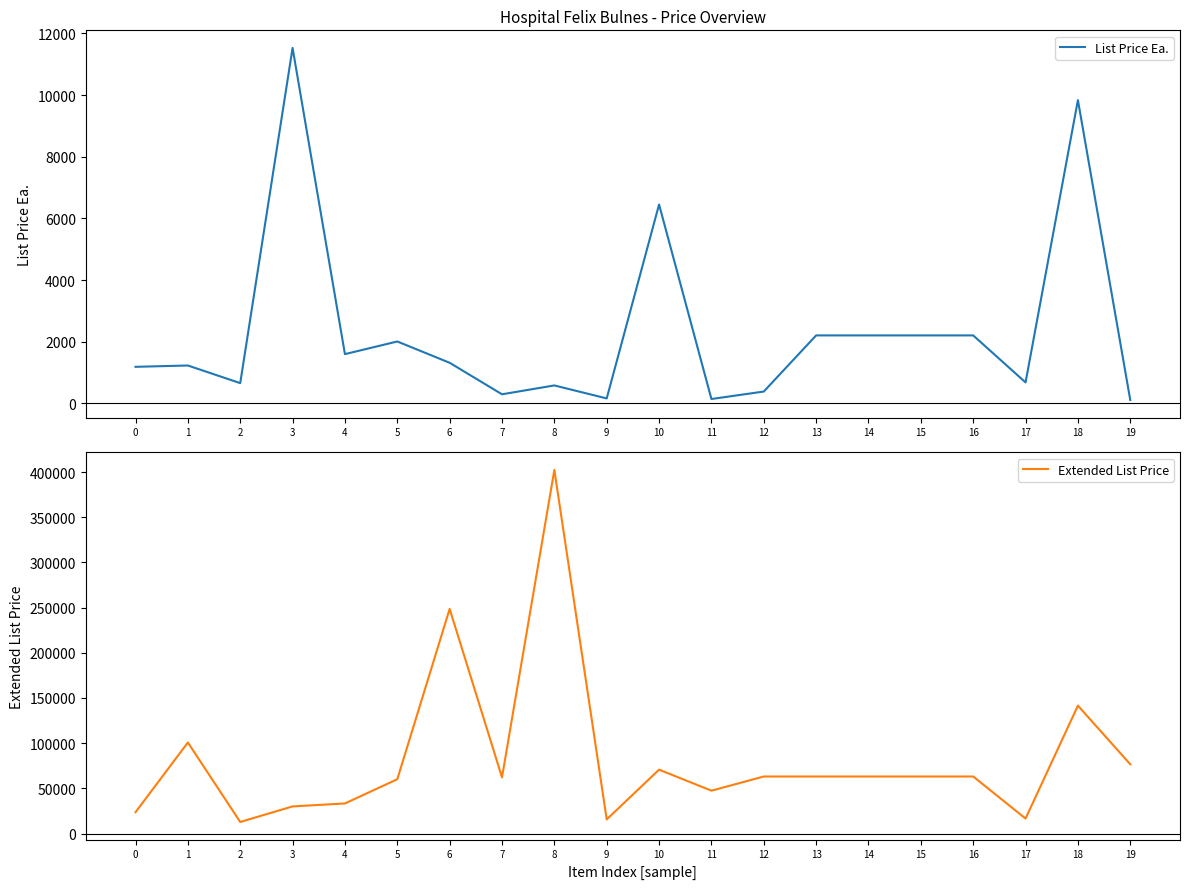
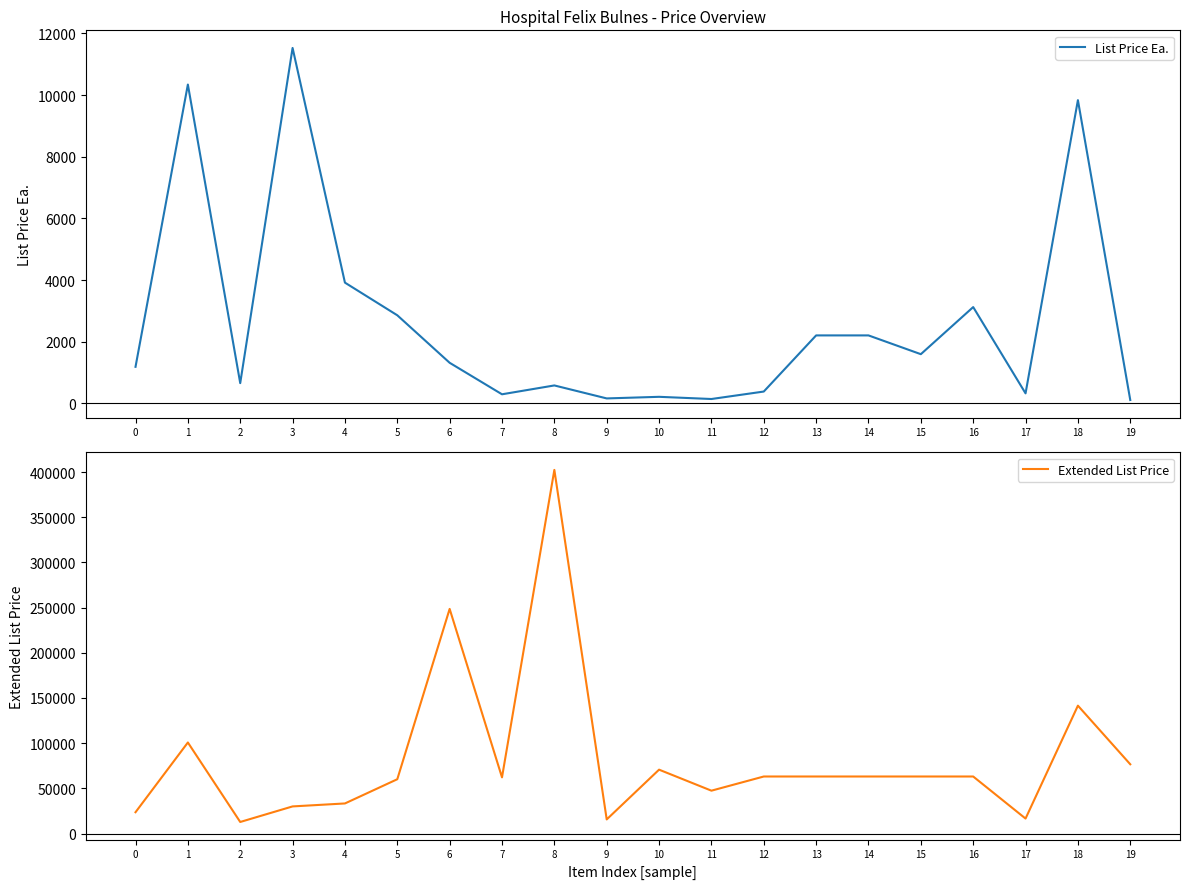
  {
    "Hospital Felix Bulnes - Price Overview": {
      "0": 1200,
-     "1": 1200,
+     "1": 10300,
      "2": 700,
      "3": 11500,
-     "4": 1600,
-     "5": 2000,
+     "4": 3900,
+     "5": 2900,
      "6": 1300,
      "7": 300,
      "8": 600,
      "9": 200,
-     "10": 6500,
+     "10": 200,
      "11": 100,
      "12": 400,
      "13": 2200,
      "14": 2200,
-     "15": 2200,
-     "16": 2200,
-     "17": 700,
+     "15": 1600,
+     "16": 3100,
+     "17": 300,
      "18": 9800,
      "19": 100
    }
  }
